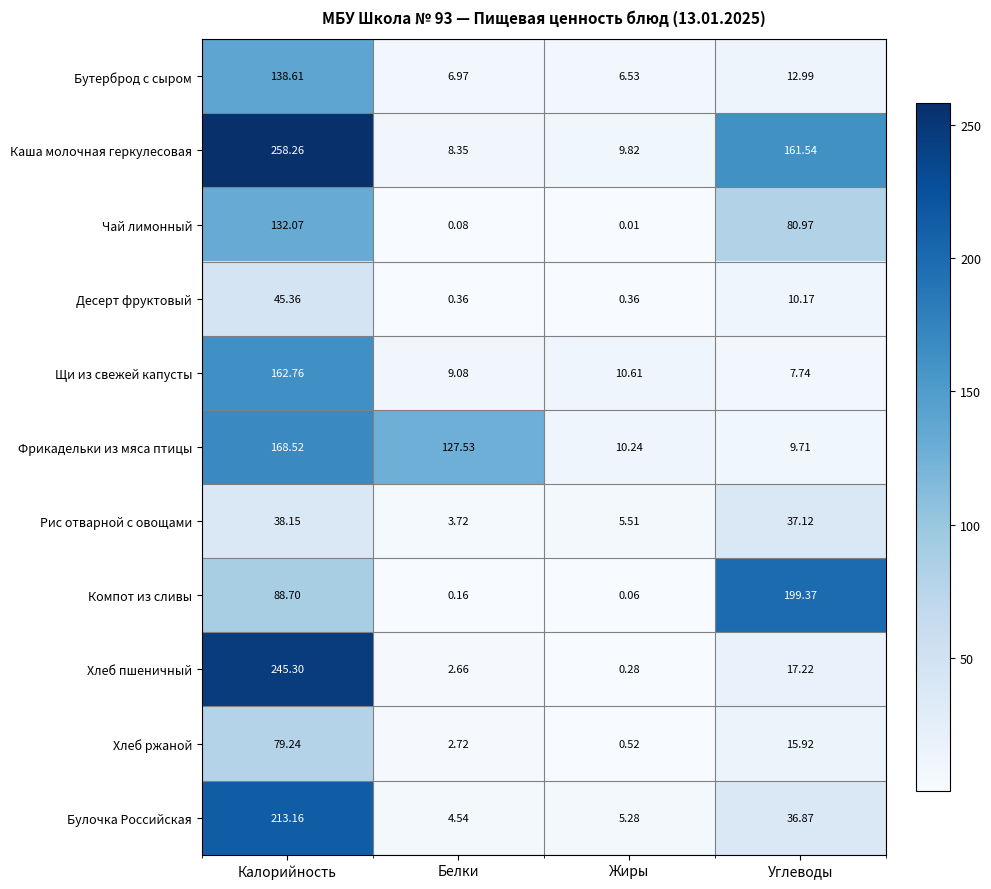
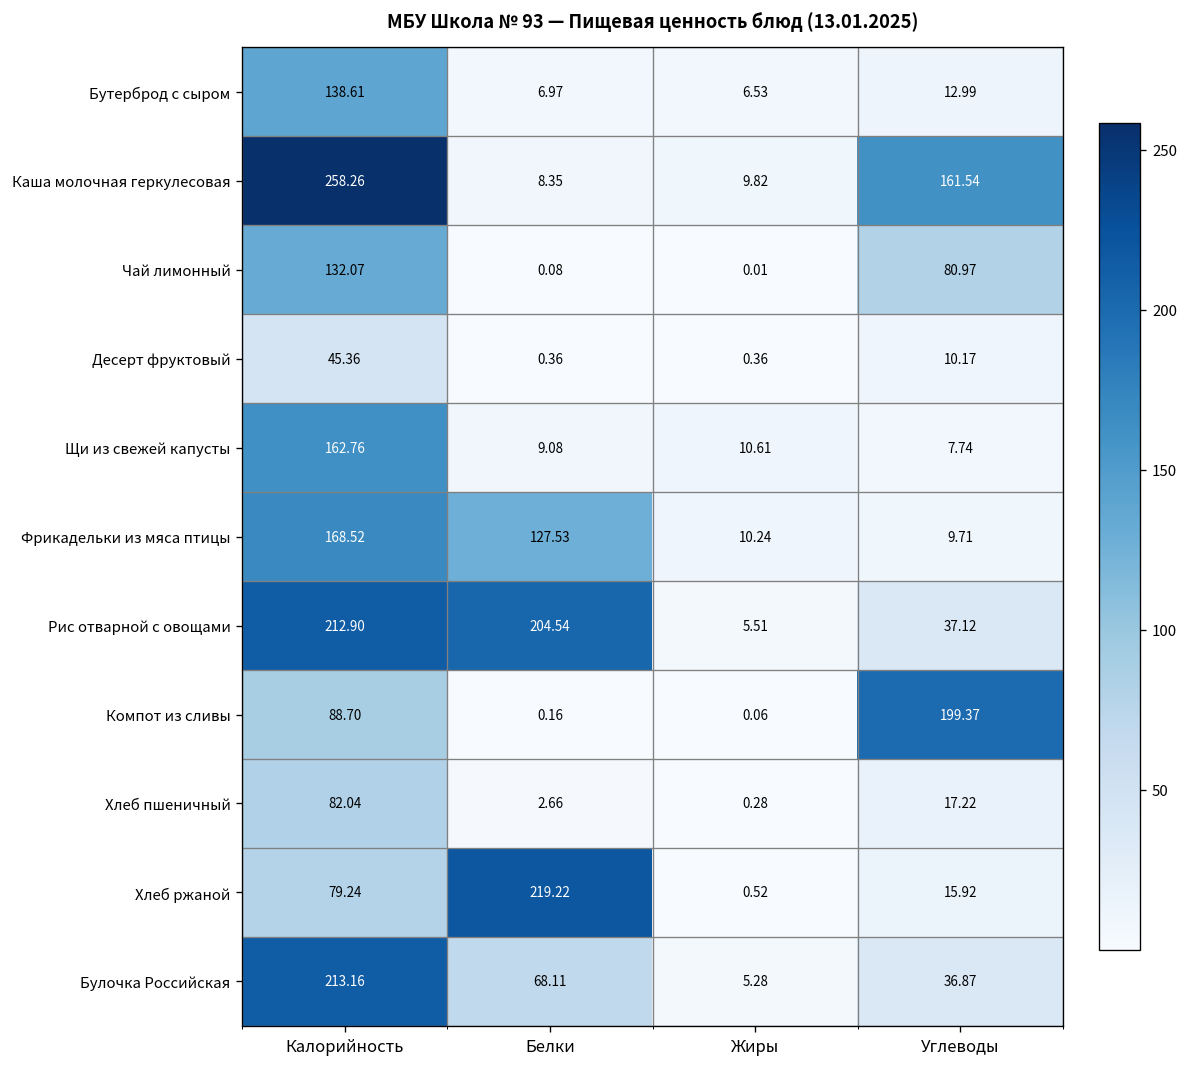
  {
    "Бутерброд с сыром": {
      "Калорийность": 138.61,
      "Белки": 6.97,
      "Жиры": 6.53,
      "Углеводы": 12.99
    },
    "Каша молочная геркулесовая": {
      "Калорийность": 258.26,
      "Белки": 8.35,
      "Жиры": 9.82,
      "Углеводы": 161.54
    },
    "Чай лимонный": {
      "Калорийность": 132.07,
      "Белки": 0.08,
      "Жиры": 0.01,
      "Углеводы": 80.97
    },
    "Десерт фруктовый": {
      "Калорийность": 45.36,
      "Белки": 0.36,
      "Жиры": 0.36,
      "Углеводы": 10.17
    },
    "Щи из свежей капусты": {
      "Калорийность": 162.76,
      "Белки": 9.08,
      "Жиры": 10.61,
      "Углеводы": 7.74
    },
    "Фрикадельки из мяса птицы": {
      "Калорийность": 168.52,
      "Белки": 127.53,
      "Жиры": 10.24,
      "Углеводы": 9.71
    },
    "Рис отварной с овощами": {
-     "Калорийность": 38.15,
-     "Белки": 3.72,
+     "Калорийность": 212.90,
+     "Белки": 204.54,
      "Жиры": 5.51,
      "Углеводы": 37.12
    },
    "Компот из сливы": {
      "Калорийность": 88.70,
      "Белки": 0.16,
      "Жиры": 0.06,
      "Углеводы": 199.37
    },
    "Хлеб пшеничный": {
-     "Калорийность": 245.30,
+     "Калорийность": 82.04,
      "Белки": 2.66,
      "Жиры": 0.28,
      "Углеводы": 17.22
    },
    "Хлеб ржаной": {
      "Калорийность": 79.24,
-     "Белки": 2.72,
+     "Белки": 219.22,
      "Жиры": 0.52,
      "Углеводы": 15.92
    },
    "Булочка Российская": {
      "Калорийность": 213.16,
-     "Белки": 4.54,
+     "Белки": 68.11,
      "Жиры": 5.28,
      "Углеводы": 36.87
    }
  }
